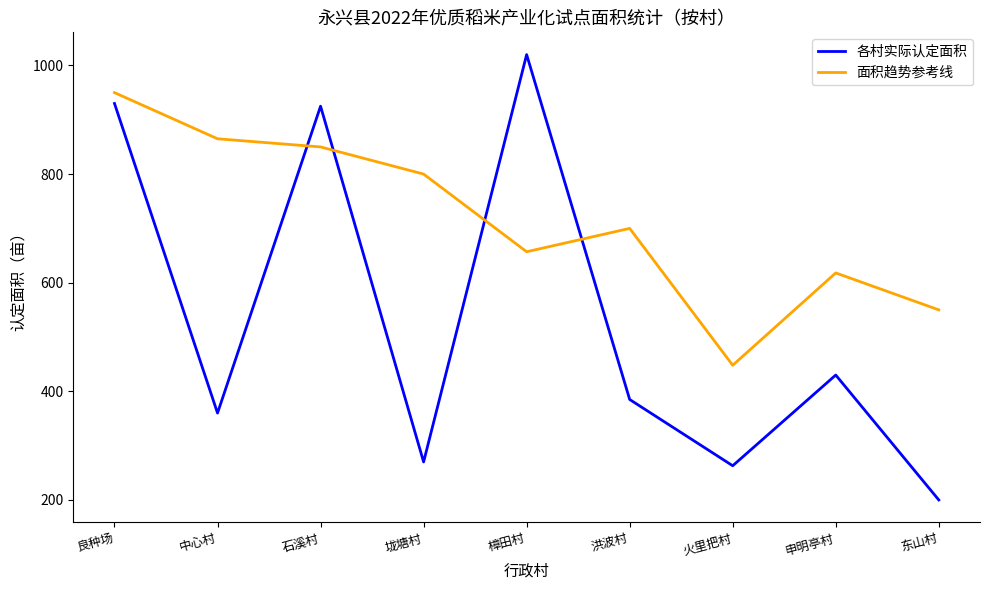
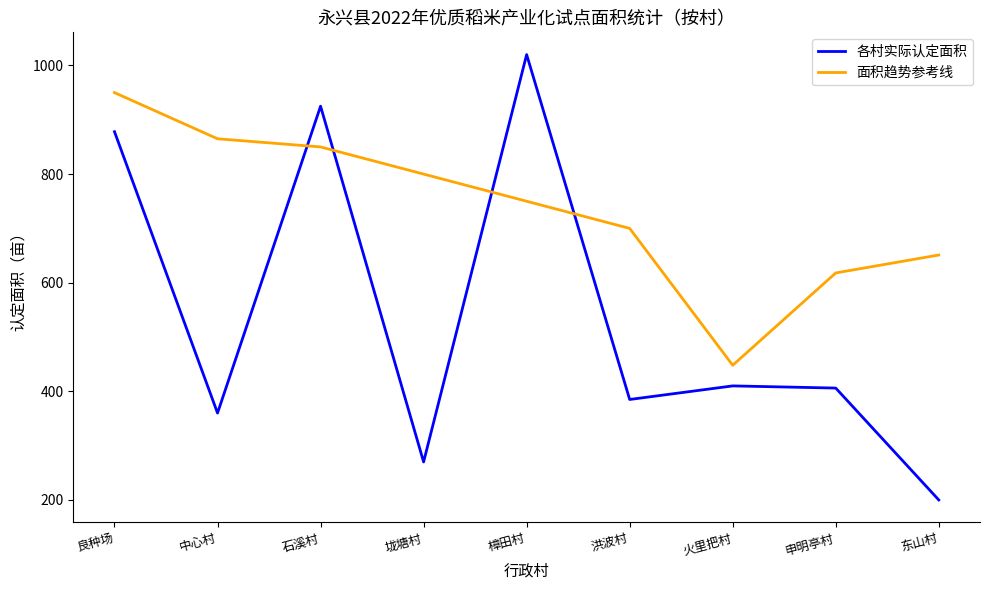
  {
    "各村实际认定面积": {
-     "良种场": 930,
+     "良种场": 880,
      "中心村": 360,
      "石溪村": 930,
      "垅塘村": 270,
      "樟田村": 1020,
      "洪波村": 390,
-     "火里把村": 260,
-     "申明亭村": 430,
+     "火里把村": 410,
+     "申明亭村": 410,
      "东山村": 200
    },
    "面积趋势参考线": {
      "良种场": 950,
      "中心村": 870,
      "石溪村": 850,
      "垅塘村": 800,
-     "樟田村": 660,
+     "樟田村": 750,
      "洪波村": 700,
      "火里把村": 450,
      "申明亭村": 620,
-     "东山村": 550
+     "东山村": 650
    }
  }
